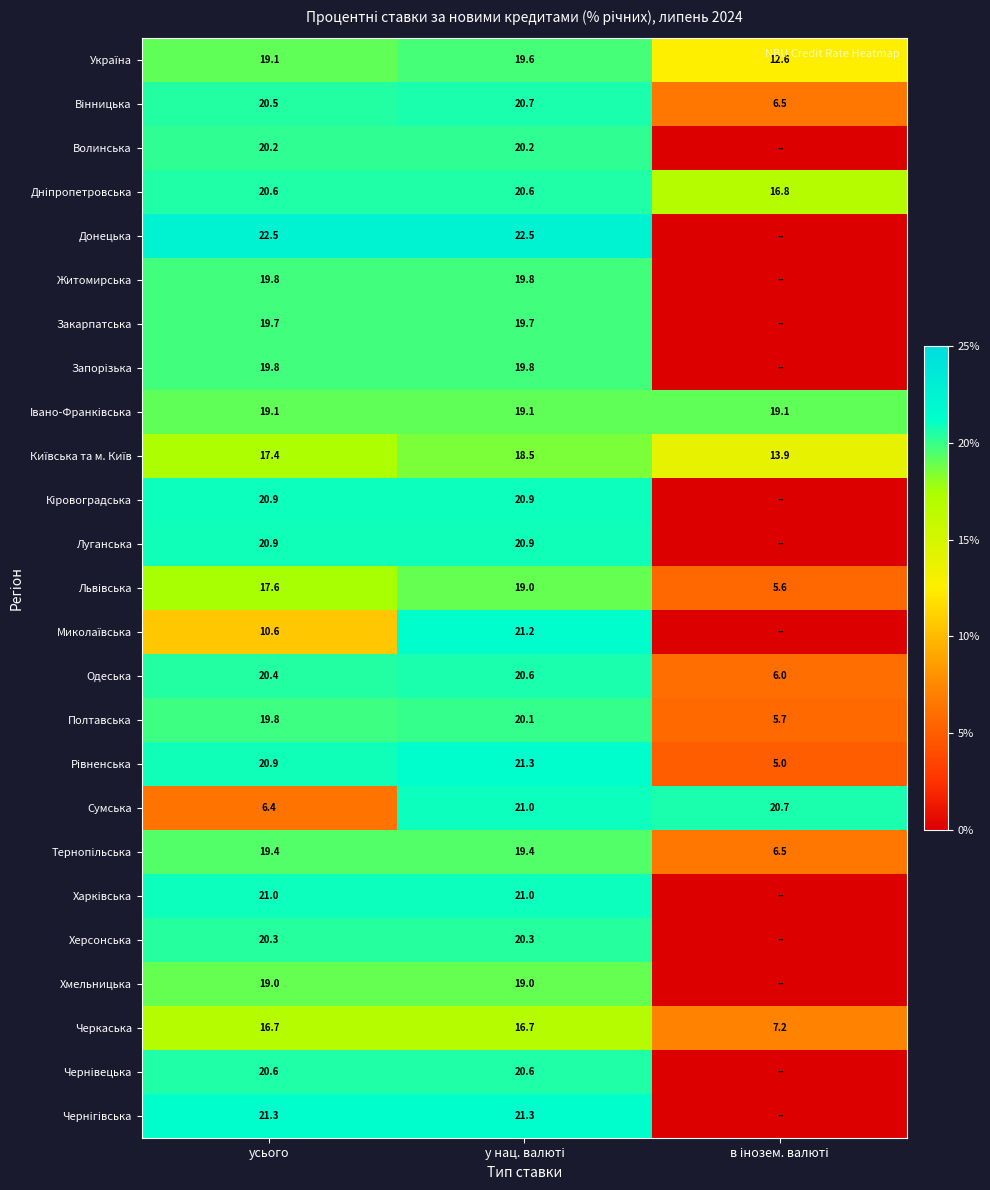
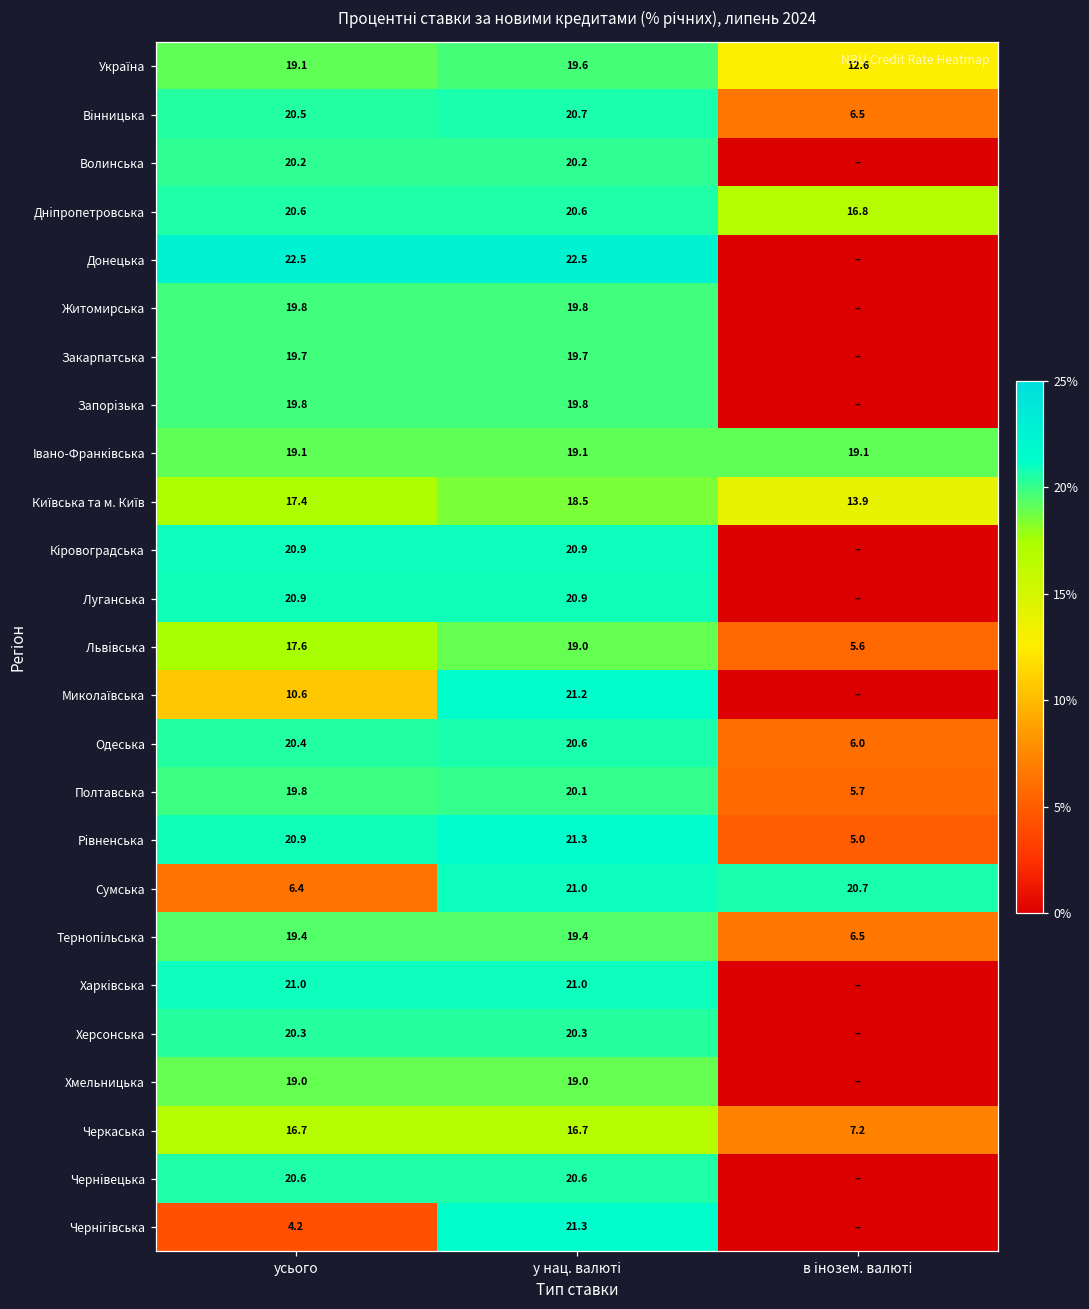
  {
    "Україна": {
      "усього": 19.1,
      "у нац. валюті": 19.6
    },
    "Вiнницька": {
      "усього": 20.5,
      "у нац. валюті": 20.7,
      "в інозем. валюті": 6.5
    },
    "Волинська": {
      "усього": 20.2,
      "у нац. валюті": 20.2
    },
    "Днiпропетровська": {
      "усього": 20.6,
      "у нац. валюті": 20.6,
      "в інозем. валюті": 16.8
    },
    "Донецька": {
      "усього": 22.5,
      "у нац. валюті": 22.5
    },
    "Житомирська": {
      "усього": 19.8,
      "у нац. валюті": 19.8
    },
    "Закарпатська": {
      "усього": 19.7,
      "у нац. валюті": 19.7
    },
    "Запорiзька": {
      "усього": 19.8,
      "у нац. валюті": 19.8
    },
    "Iвано-Франкiвська": {
      "усього": 19.1,
      "у нац. валюті": 19.1,
      "в інозем. валюті": 19.1
    },
    "Київська та м. Київ": {
      "усього": 17.4,
      "у нац. валюті": 18.5,
      "в інозем. валюті": 13.9
    },
    "Кiровоградська": {
      "усього": 20.9,
      "у нац. валюті": 20.9
    },
    "Луганська": {
      "усього": 20.9,
      "у нац. валюті": 20.9
    },
    "Львiвська": {
      "усього": 17.6,
      "у нац. валюті": 19.0,
      "в інозем. валюті": 5.6
    },
    "Миколаївська": {
      "усього": 10.6,
      "у нац. валюті": 21.2
    },
    "Одеська": {
      "усього": 20.4,
      "у нац. валюті": 20.6,
      "в інозем. валюті": 6.0
    },
    "Полтавська": {
      "усього": 19.8,
      "у нац. валюті": 20.1,
      "в інозем. валюті": 5.7
    },
    "Рiвненська": {
      "усього": 20.9,
      "у нац. валюті": 21.3,
      "в інозем. валюті": 5.0
    },
    "Сумська": {
      "усього": 6.4,
      "у нац. валюті": 21.0,
      "в інозем. валюті": 20.7
    },
    "Тернопiльська": {
      "усього": 19.4,
      "у нац. валюті": 19.4,
      "в інозем. валюті": 6.5
    },
    "Харкiвська": {
      "усього": 21.0,
      "у нац. валюті": 21.0
    },
    "Херсонська": {
      "усього": 20.3,
      "у нац. валюті": 20.3
    },
    "Хмельницька": {
      "усього": 19.0,
      "у нац. валюті": 19.0
    },
    "Черкаська": {
      "усього": 16.7,
      "у нац. валюті": 16.7,
      "в інозем. валюті": 7.2
    },
    "Чернiвецька": {
      "усього": 20.6,
      "у нац. валюті": 20.6
    },
    "Чернiгiвська": {
-     "усього": 21.3,
+     "усього": 4.2,
      "у нац. валюті": 21.3
    }
  }
